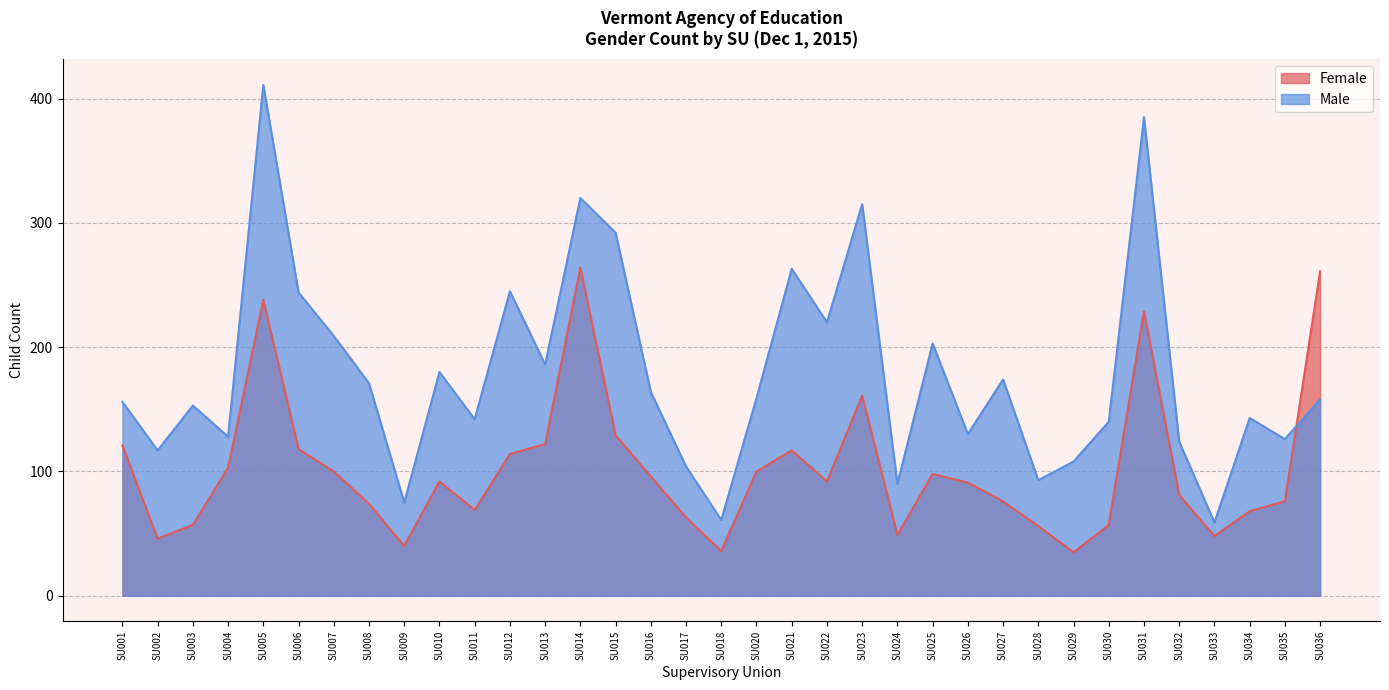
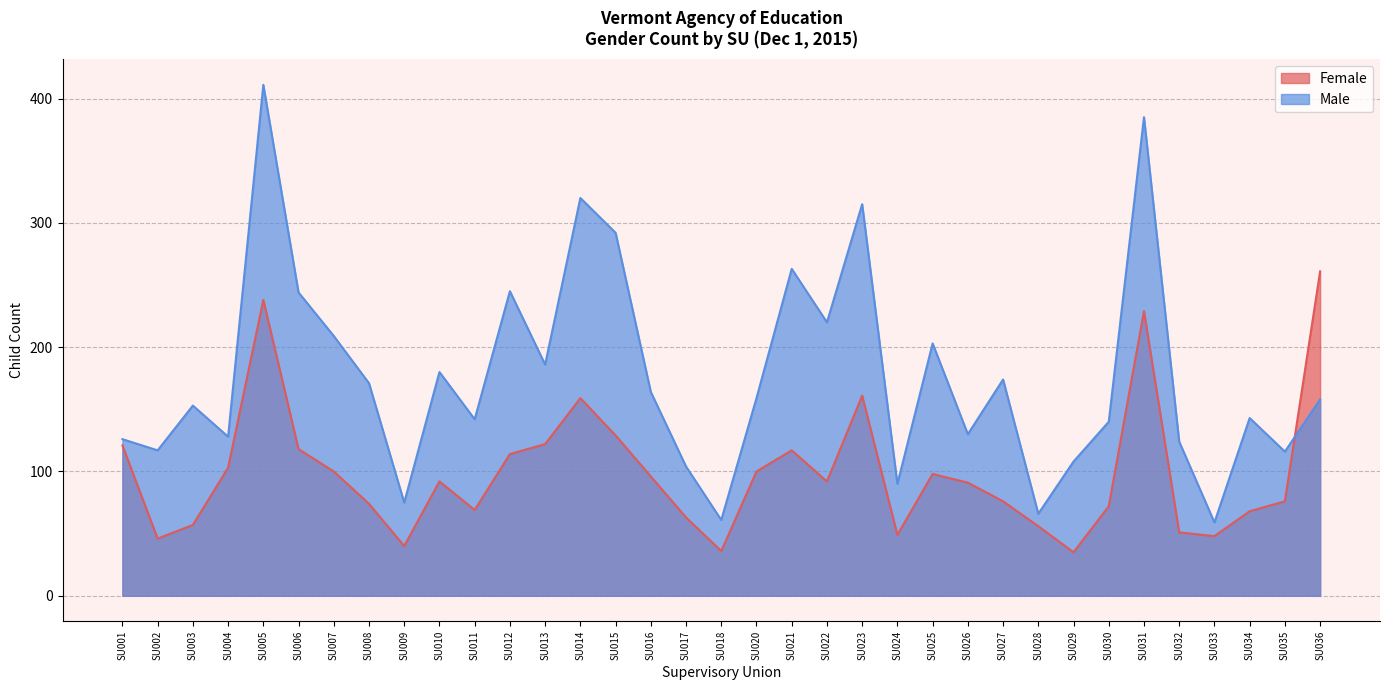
  {
    "Female": {
      "SU001": 121,
      "SU002": 46,
      "SU003": 57,
      "SU004": 103,
      "SU005": 238,
      "SU006": 118,
      "SU007": 100,
      "SU008": 74,
      "SU009": 40,
      "SU010": 92,
      "SU011": 69,
      "SU012": 114,
      "SU013": 122,
-     "SU014": 264,
+     "SU014": 159,
      "SU015": 129,
      "SU016": 96,
      "SU017": 63,
      "SU018": 36,
      "SU020": 100,
      "SU021": 117,
      "SU022": 92,
      "SU023": 161,
      "SU024": 49,
      "SU025": 98,
      "SU026": 91,
      "SU027": 76,
      "SU028": 56,
      "SU029": 35,
-     "SU030": 57,
+     "SU030": 72,
      "SU031": 229,
-     "SU032": 81,
+     "SU032": 51,
      "SU033": 48,
      "SU034": 68,
      "SU035": 76,
      "SU036": 261
    },
    "Male": {
-     "SU001": 156,
+     "SU001": 126,
      "SU002": 117,
      "SU003": 153,
      "SU004": 128,
      "SU005": 411,
      "SU006": 244,
      "SU007": 209,
      "SU008": 171,
      "SU009": 75,
      "SU010": 180,
      "SU011": 142,
      "SU012": 245,
      "SU013": 186,
      "SU014": 320,
      "SU015": 292,
      "SU016": 164,
      "SU017": 104,
      "SU018": 61,
      "SU020": 159,
      "SU021": 263,
      "SU022": 220,
      "SU023": 315,
      "SU024": 90,
      "SU025": 203,
      "SU026": 130,
      "SU027": 174,
-     "SU028": 93,
+     "SU028": 66,
      "SU029": 108,
      "SU030": 140,
      "SU031": 385,
      "SU032": 124,
      "SU033": 59,
      "SU034": 143,
-     "SU035": 126,
+     "SU035": 116,
      "SU036": 158
    }
  }
